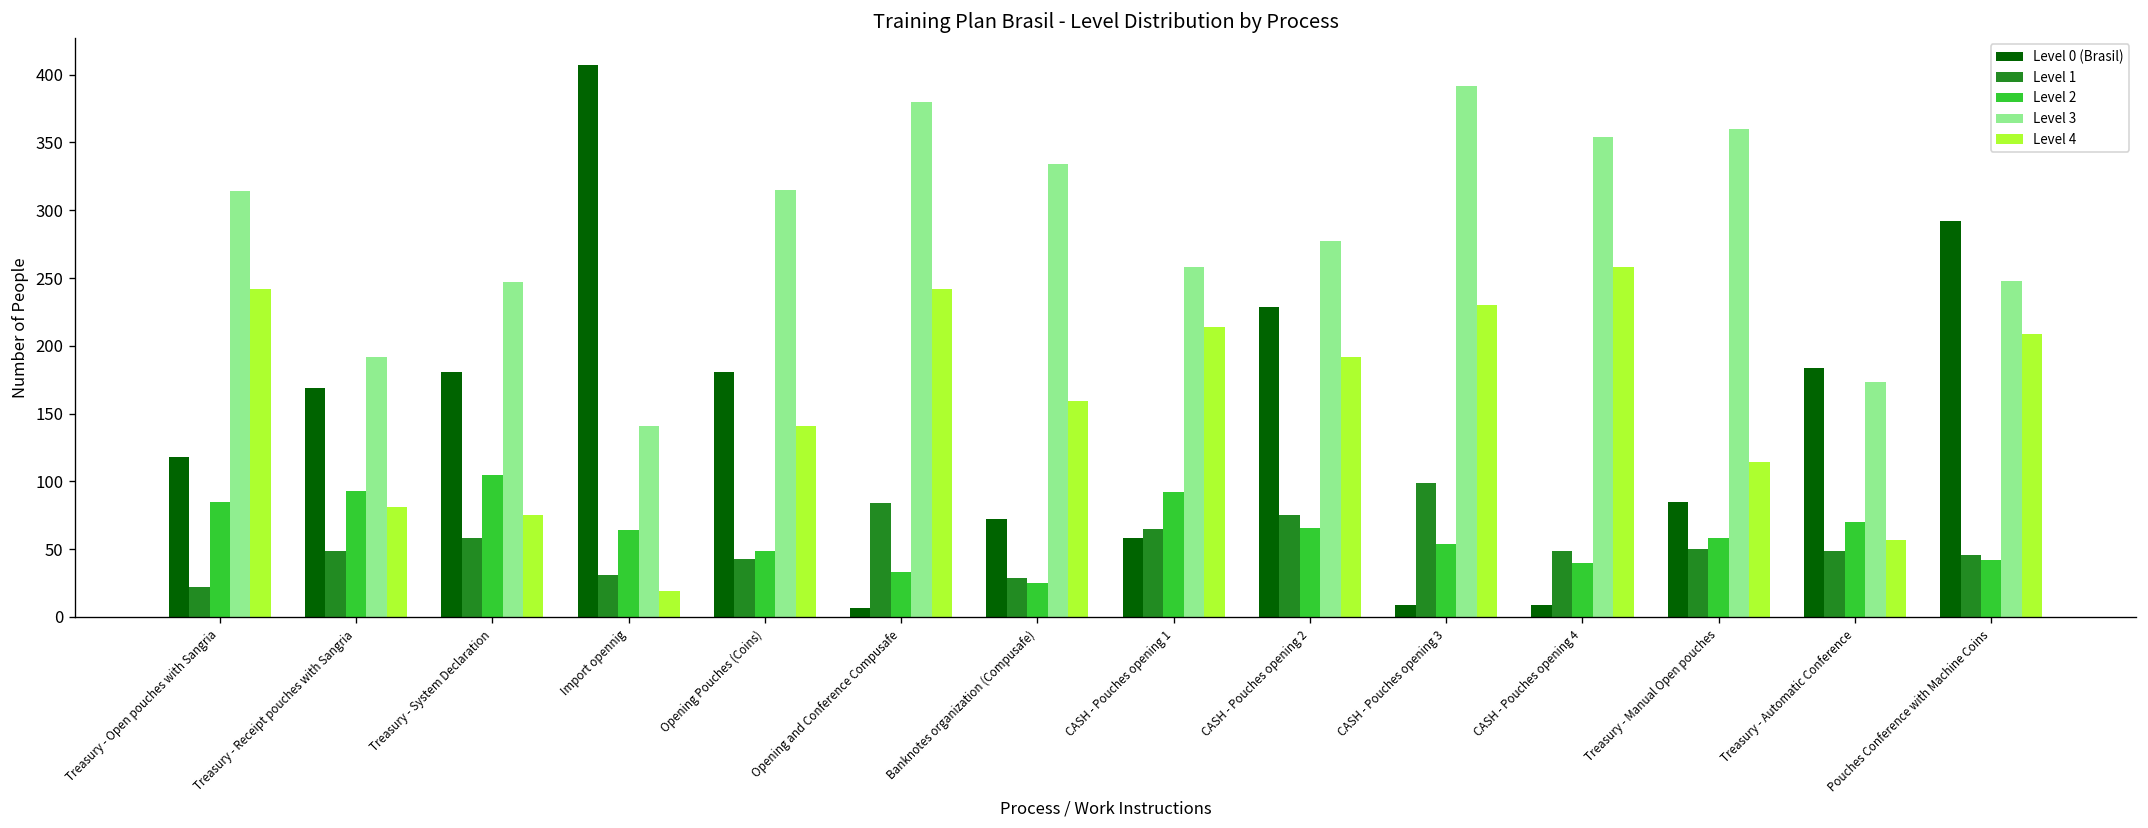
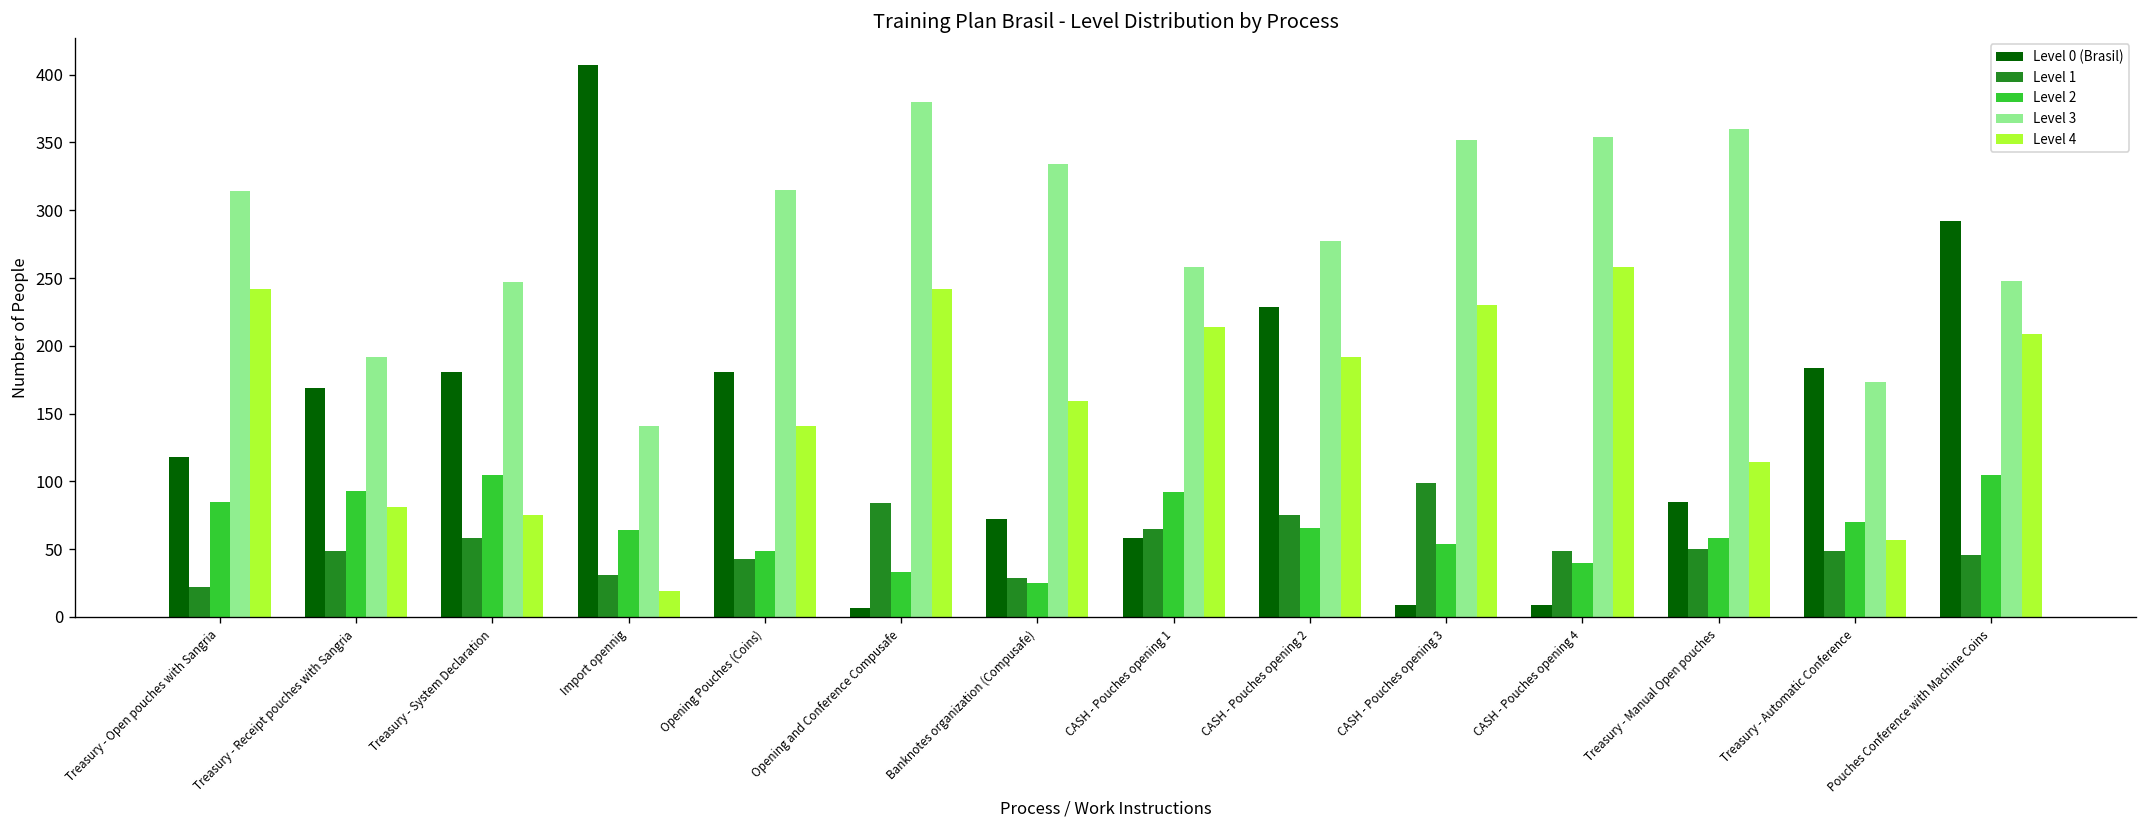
  {
    "Level 0 (Brasil)": {
      "Treasury - Open pouches with Sangria": 118,
      "Treasury - Receipt pouches with Sangria": 169,
      "Treasury - System Declaration": 181,
      "Import opennig": 407,
      "Opening Pouches (Coins)": 181,
      "Opening and Conference Compusafe": 7,
      "Banknotes organization (Compusafe)": 72,
      "CASH - Pouches opening 1": 58,
      "CASH - Pouches opening 2": 229,
      "CASH - Pouches opening 3": 9,
      "CASH - Pouches opening 4": 9,
      "Treasury - Manual Open pouches": 85,
      "Treasury - Automatic Conference": 184,
      "Pouches Conference with Machine Coins": 292
    },
    "Level 1": {
      "Treasury - Open pouches with Sangria": 22,
      "Treasury - Receipt pouches with Sangria": 49,
      "Treasury - System Declaration": 58,
      "Import opennig": 31,
      "Opening Pouches (Coins)": 43,
      "Opening and Conference Compusafe": 84,
      "Banknotes organization (Compusafe)": 29,
      "CASH - Pouches opening 1": 65,
      "CASH - Pouches opening 2": 75,
      "CASH - Pouches opening 3": 99,
      "CASH - Pouches opening 4": 49,
      "Treasury - Manual Open pouches": 50,
      "Treasury - Automatic Conference": 49,
      "Pouches Conference with Machine Coins": 46
    },
    "Level 2": {
      "Treasury - Open pouches with Sangria": 85,
      "Treasury - Receipt pouches with Sangria": 93,
      "Treasury - System Declaration": 105,
      "Import opennig": 64,
      "Opening Pouches (Coins)": 49,
      "Opening and Conference Compusafe": 33,
      "Banknotes organization (Compusafe)": 25,
      "CASH - Pouches opening 1": 92,
      "CASH - Pouches opening 2": 66,
      "CASH - Pouches opening 3": 54,
      "CASH - Pouches opening 4": 40,
      "Treasury - Manual Open pouches": 58,
      "Treasury - Automatic Conference": 70,
-     "Pouches Conference with Machine Coins": 42
+     "Pouches Conference with Machine Coins": 105
    },
    "Level 3": {
      "Treasury - Open pouches with Sangria": 314,
      "Treasury - Receipt pouches with Sangria": 192,
      "Treasury - System Declaration": 247,
      "Import opennig": 141,
      "Opening Pouches (Coins)": 315,
      "Opening and Conference Compusafe": 380,
      "Banknotes organization (Compusafe)": 334,
      "CASH - Pouches opening 1": 258,
      "CASH - Pouches opening 2": 277,
-     "CASH - Pouches opening 3": 392,
+     "CASH - Pouches opening 3": 352,
      "CASH - Pouches opening 4": 354,
      "Treasury - Manual Open pouches": 360,
      "Treasury - Automatic Conference": 173,
      "Pouches Conference with Machine Coins": 248
    },
    "Level 4": {
      "Treasury - Open pouches with Sangria": 242,
      "Treasury - Receipt pouches with Sangria": 81,
      "Treasury - System Declaration": 75,
      "Import opennig": 19,
      "Opening Pouches (Coins)": 141,
      "Opening and Conference Compusafe": 242,
      "Banknotes organization (Compusafe)": 159,
      "CASH - Pouches opening 1": 214,
      "CASH - Pouches opening 2": 192,
      "CASH - Pouches opening 3": 230,
      "CASH - Pouches opening 4": 258,
      "Treasury - Manual Open pouches": 114,
      "Treasury - Automatic Conference": 57,
      "Pouches Conference with Machine Coins": 209
    }
  }
